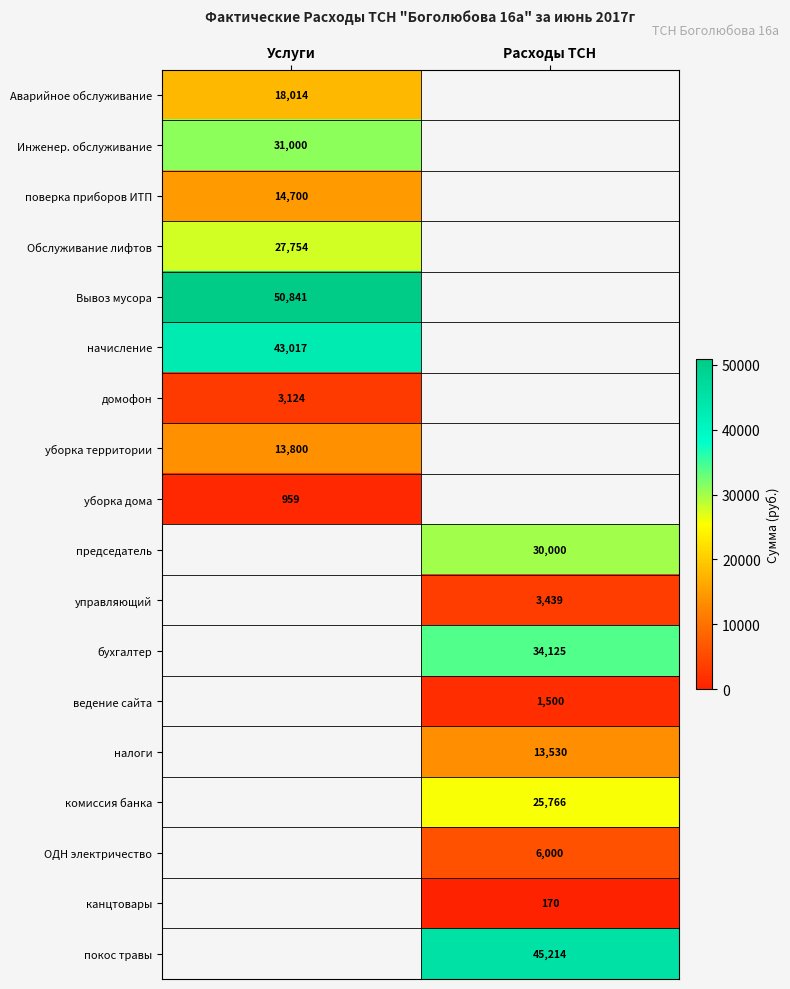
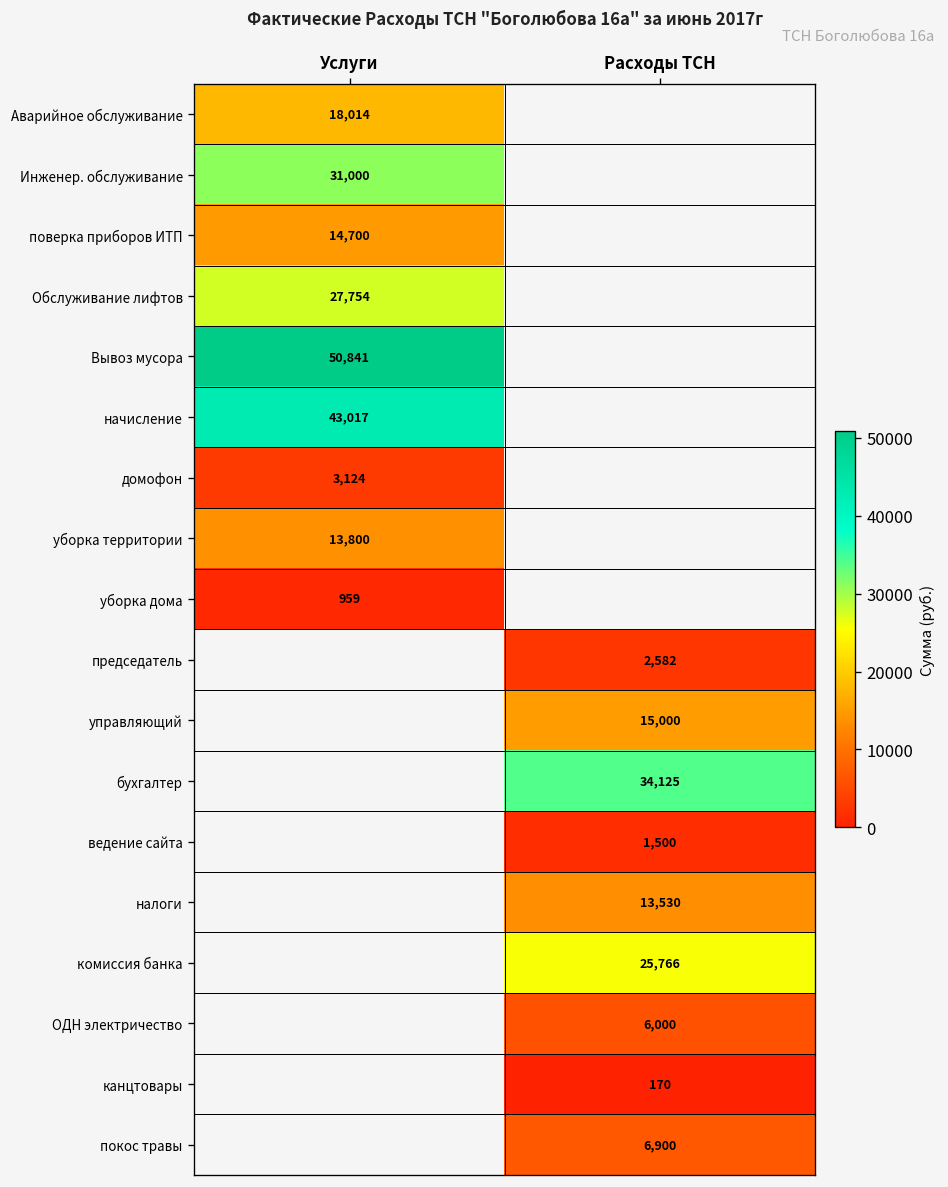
  {
    "Аварийное обслуживание": {
      "Услуги": "18,014"
    },
    "Инженер. обслуживание": {
      "Услуги": "31,000"
    },
    "поверка приборов ИТП": {
      "Услуги": "14,700"
    },
    "Обслуживание лифтов": {
      "Услуги": "27,754"
    },
    "Вывоз мусора": {
      "Услуги": "50,841"
    },
    "начисление": {
      "Услуги": "43,017"
    },
    "домофон": {
      "Услуги": "3,124"
    },
    "уборка территории": {
      "Услуги": "13,800"
    },
    "уборка дома": {
      "Услуги": "959"
    },
    "председатель": {
-     "Расходы ТСН": "30,000"
+     "Расходы ТСН": "2,582"
    },
    "управляющий": {
-     "Расходы ТСН": "3,439"
+     "Расходы ТСН": "15,000"
    },
    "бухгалтер": {
      "Расходы ТСН": "34,125"
    },
    "ведение сайта": {
      "Расходы ТСН": "1,500"
    },
    "налоги": {
      "Расходы ТСН": "13,530"
    },
    "комиссия банка": {
      "Расходы ТСН": "25,766"
    },
    "ОДН электричество": {
      "Расходы ТСН": "6,000"
    },
    "канцтовары": {
      "Расходы ТСН": "170"
    },
    "покос травы": {
-     "Расходы ТСН": "45,214"
+     "Расходы ТСН": "6,900"
    }
  }
